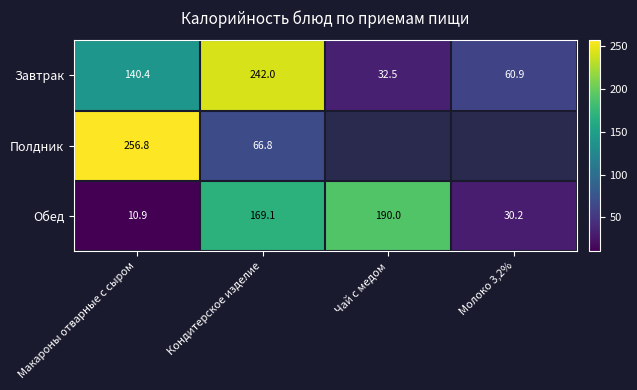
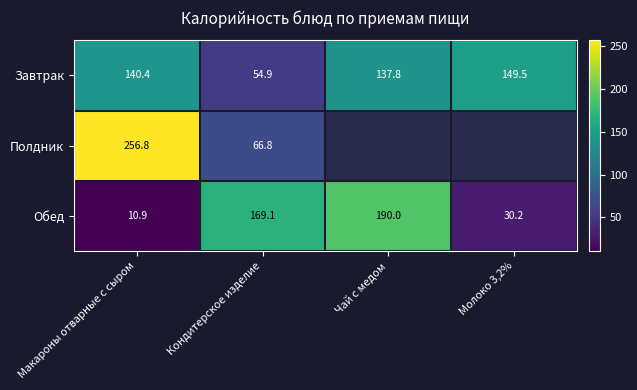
  {
    "Завтрак": {
      "Макароны отварные с сыром": 140.4,
-     "Кондитерское изделие": 242.0,
-     "Чай с медом": 32.5,
-     "Молоко 3,2%": 60.9
+     "Кондитерское изделие": 54.9,
+     "Чай с медом": 137.8,
+     "Молоко 3,2%": 149.5
    },
    "Полдник": {
      "Макароны отварные с сыром": 256.8,
      "Кондитерское изделие": 66.8
    },
    "Обед": {
      "Макароны отварные с сыром": 10.9,
      "Кондитерское изделие": 169.1,
      "Чай с медом": 190.0,
      "Молоко 3,2%": 30.2
    }
  }
